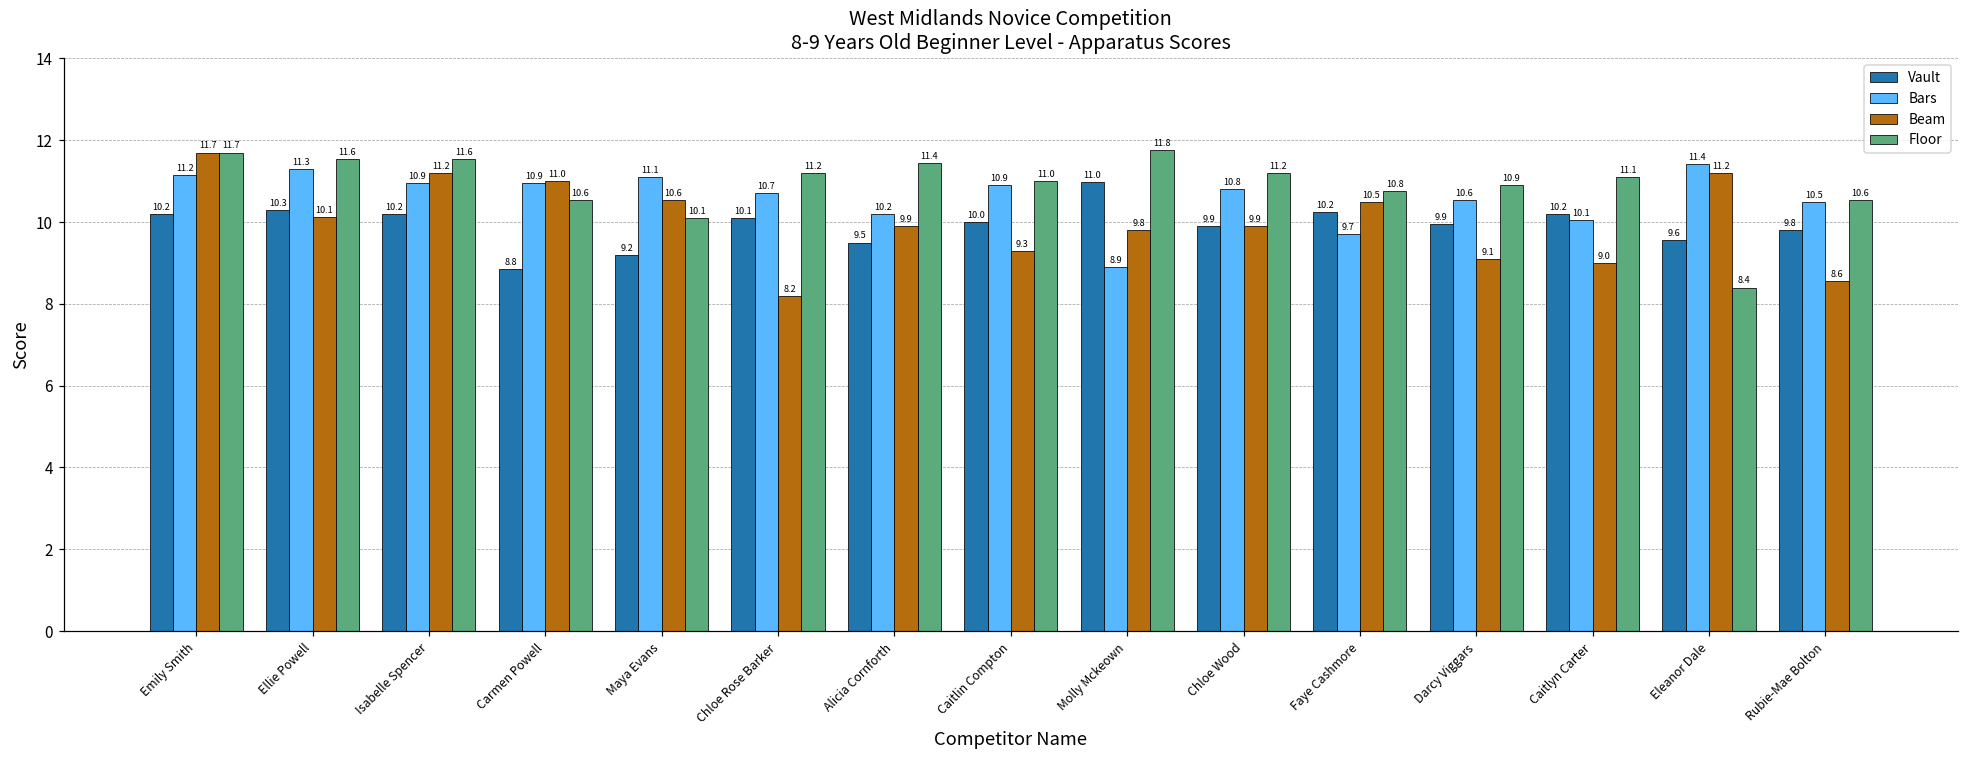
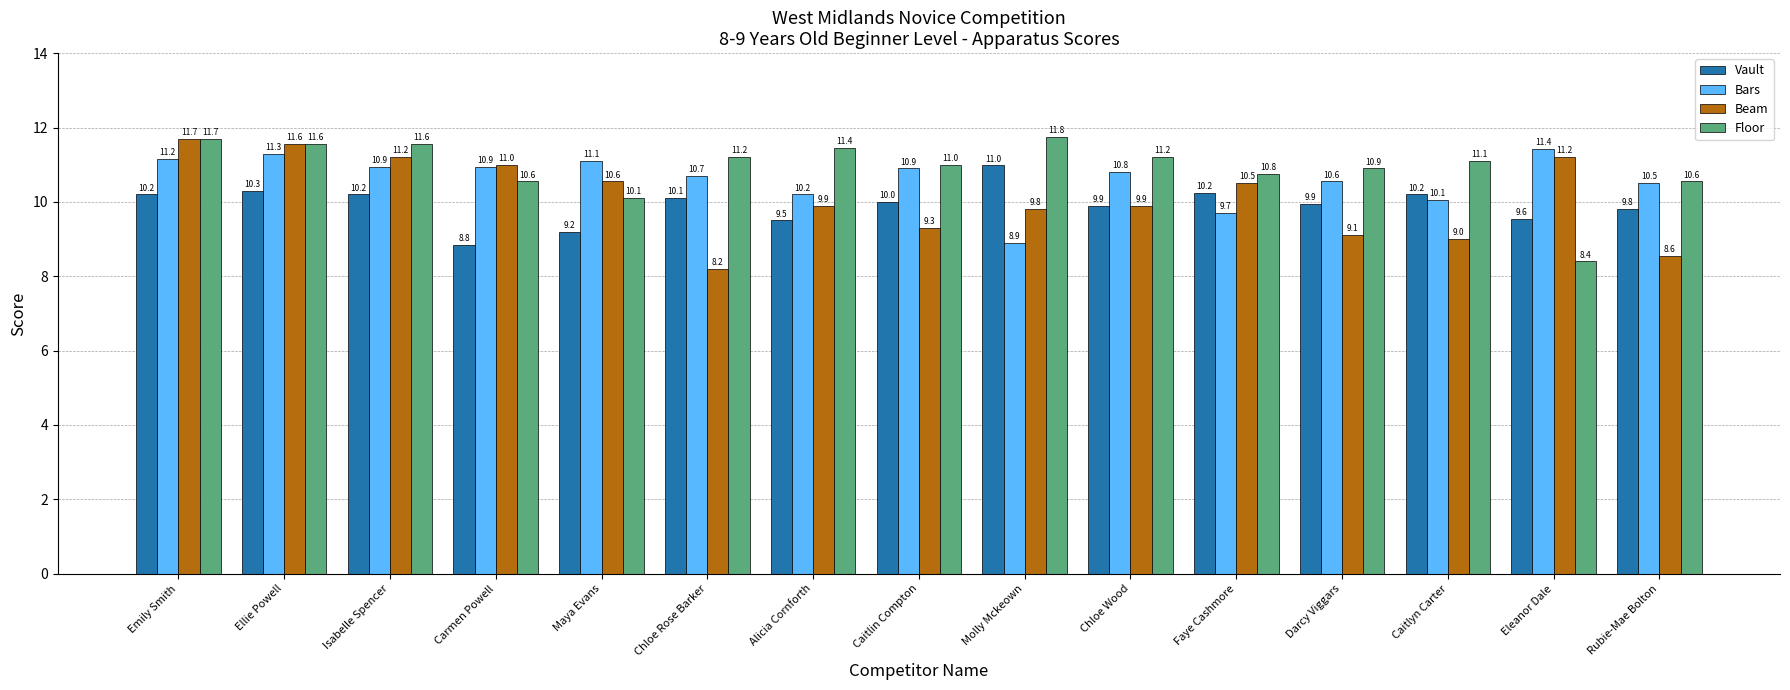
  {
    "Vault": {
      "Emily Smith": 10.2,
      "Ellie Powell": 10.3,
      "Isabelle Spencer": 10.2,
      "Carmen Powell": 8.8,
      "Maya Evans": 9.2,
      "Chloe Rose Barker": 10.1,
      "Alicia Cornforth": 9.5,
      "Caitlin Compton": 10.0,
      "Molly Mckeown": 11.0,
      "Chloe Wood": 9.9,
      "Faye Cashmore": 10.2,
      "Darcy Viggars": 9.9,
      "Caitlyn Carter": 10.2,
      "Eleanor Dale": 9.6,
      "Rubie-Mae Bolton": 9.8
    },
    "Bars": {
      "Emily Smith": 11.2,
      "Ellie Powell": 11.3,
      "Isabelle Spencer": 10.9,
      "Carmen Powell": 10.9,
      "Maya Evans": 11.1,
      "Chloe Rose Barker": 10.7,
      "Alicia Cornforth": 10.2,
      "Caitlin Compton": 10.9,
      "Molly Mckeown": 8.9,
      "Chloe Wood": 10.8,
      "Faye Cashmore": 9.7,
      "Darcy Viggars": 10.6,
      "Caitlyn Carter": 10.1,
      "Eleanor Dale": 11.4,
      "Rubie-Mae Bolton": 10.5
    },
    "Beam": {
      "Emily Smith": 11.7,
-     "Ellie Powell": 10.1,
+     "Ellie Powell": 11.6,
      "Isabelle Spencer": 11.2,
      "Carmen Powell": 11.0,
      "Maya Evans": 10.6,
      "Chloe Rose Barker": 8.2,
      "Alicia Cornforth": 9.9,
      "Caitlin Compton": 9.3,
      "Molly Mckeown": 9.8,
      "Chloe Wood": 9.9,
      "Faye Cashmore": 10.5,
      "Darcy Viggars": 9.1,
      "Caitlyn Carter": 9.0,
      "Eleanor Dale": 11.2,
      "Rubie-Mae Bolton": 8.6
    },
    "Floor": {
      "Emily Smith": 11.7,
      "Ellie Powell": 11.6,
      "Isabelle Spencer": 11.6,
      "Carmen Powell": 10.6,
      "Maya Evans": 10.1,
      "Chloe Rose Barker": 11.2,
      "Alicia Cornforth": 11.4,
      "Caitlin Compton": 11.0,
      "Molly Mckeown": 11.8,
      "Chloe Wood": 11.2,
      "Faye Cashmore": 10.8,
      "Darcy Viggars": 10.9,
      "Caitlyn Carter": 11.1,
      "Eleanor Dale": 8.4,
      "Rubie-Mae Bolton": 10.6
    }
  }
